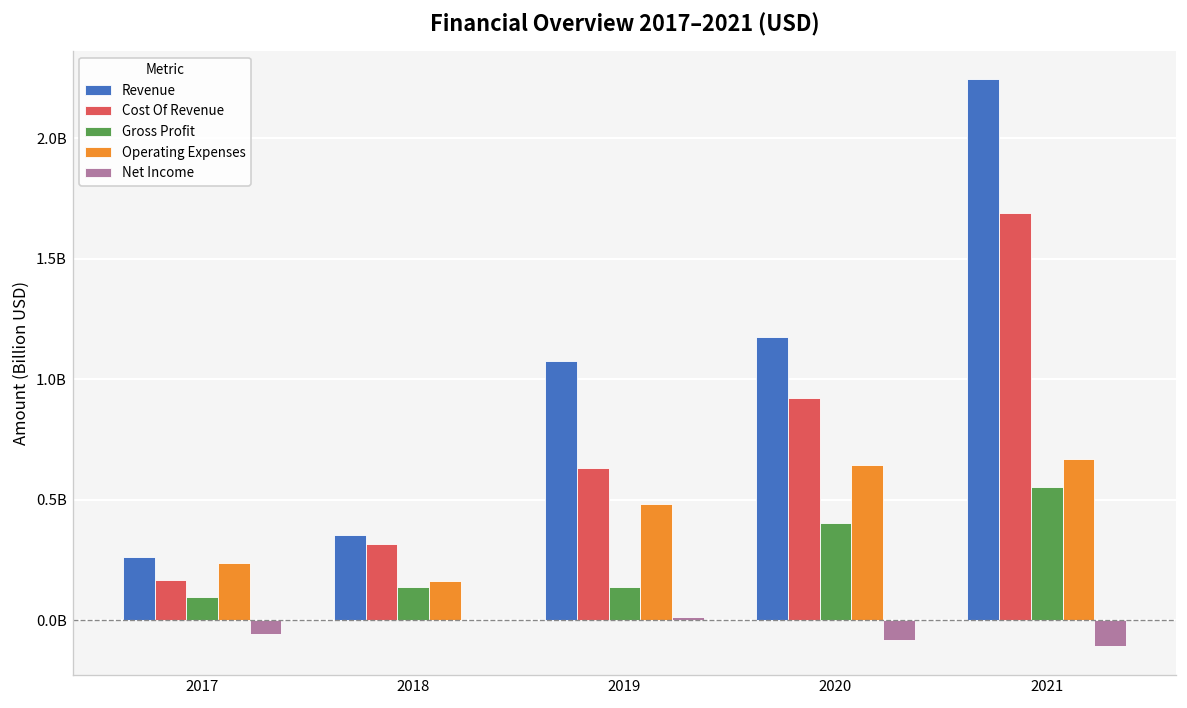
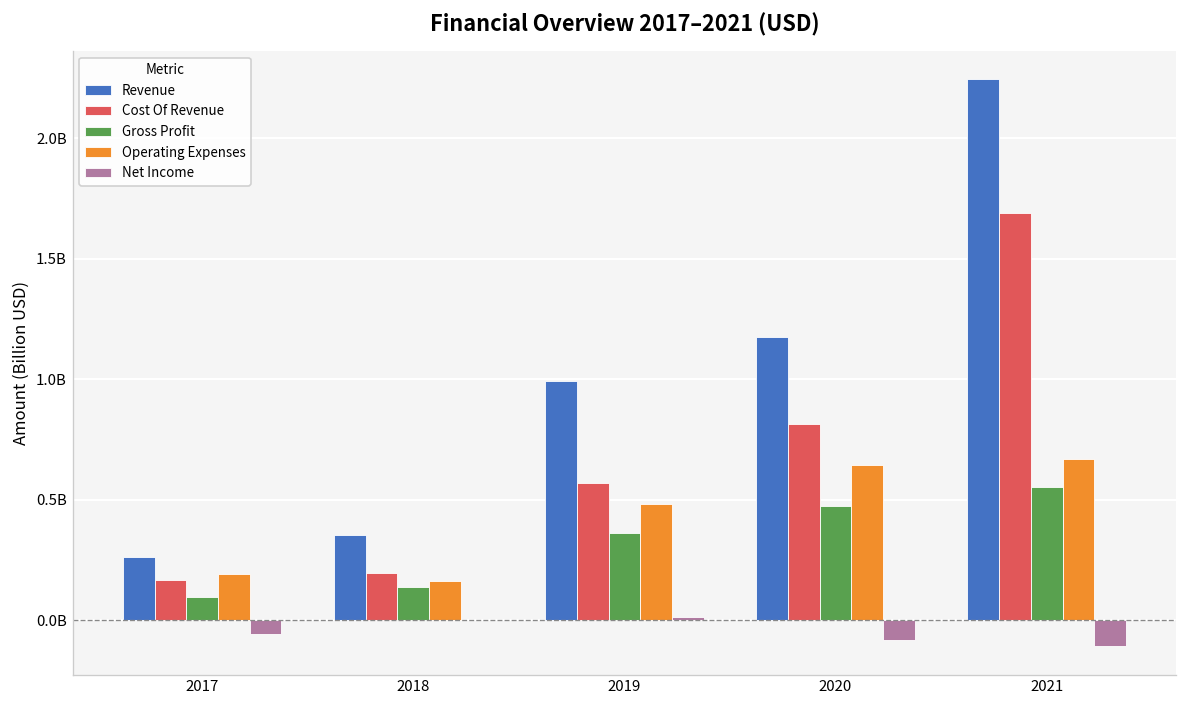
  {
    "Revenue": {
      "2017": 260000000,
      "2018": 350000000,
-     "2019": 1080000000,
+     "2019": 990000000,
      "2020": 1180000000,
      "2021": 2250000000
    },
    "Cost Of Revenue": {
      "2017": 170000000,
-     "2018": 320000000,
-     "2019": 630000000,
-     "2020": 920000000,
+     "2018": 200000000,
+     "2019": 570000000,
+     "2020": 820000000,
      "2021": 1690000000
    },
    "Gross Profit": {
      "2017": 100000000,
      "2018": 140000000,
-     "2019": 140000000,
-     "2020": 400000000,
+     "2019": 360000000,
+     "2020": 470000000,
      "2021": 550000000
    },
    "Operating Expenses": {
-     "2017": 240000000,
+     "2017": 190000000,
      "2018": 160000000,
      "2019": 480000000,
      "2020": 650000000,
      "2021": 670000000
    },
    "Net Income": {
      "2017": -60000000,
      "2019": 10000000,
      "2020": -80000000,
      "2021": -110000000
    }
  }
